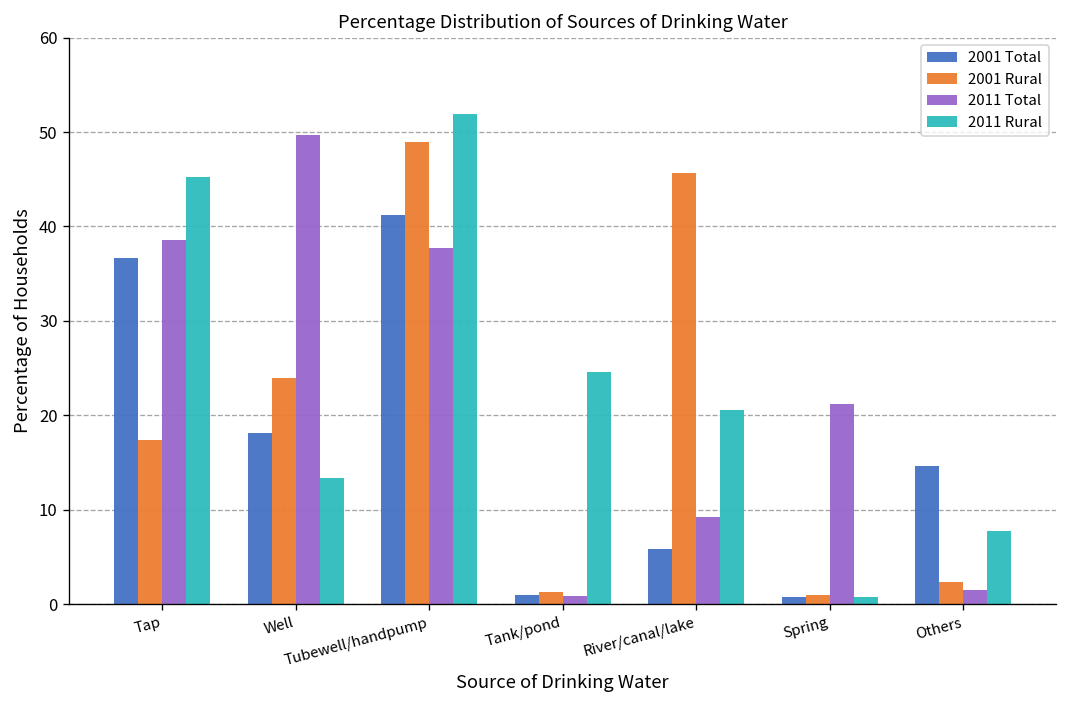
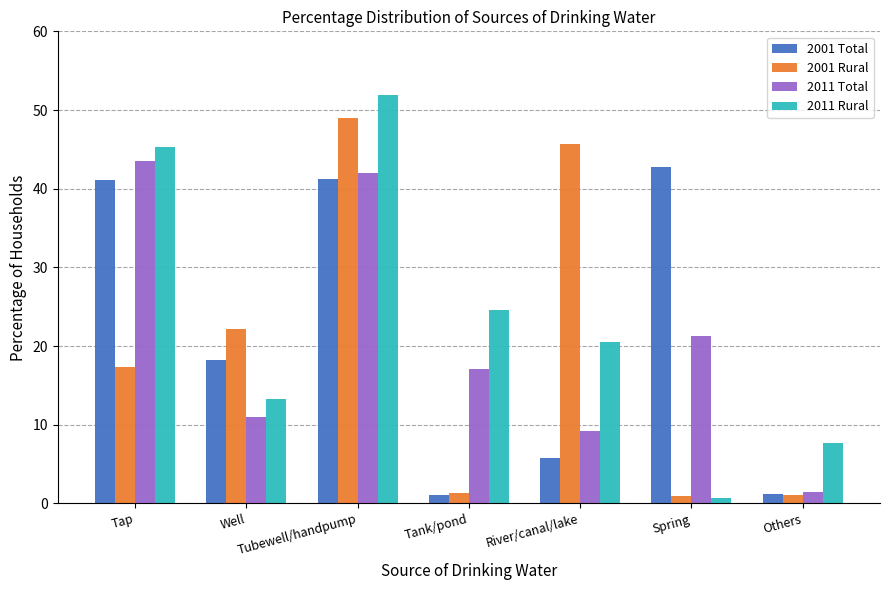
  {
    "2001 Total": {
-     "Tap": 37,
+     "Tap": 41,
      "Well": 18,
      "Tubewell/handpump": 41,
      "Tank/pond": 1,
      "River/canal/lake": 6,
-     "Spring": 1,
-     "Others": 15
+     "Spring": 43,
+     "Others": 1
    },
    "2001 Rural": {
      "Tap": 17,
-     "Well": 24,
+     "Well": 22,
      "Tubewell/handpump": 49,
      "Tank/pond": 1,
      "River/canal/lake": 46,
      "Spring": 1,
-     "Others": 2
+     "Others": 1
    },
    "2011 Total": {
-     "Tap": 39,
-     "Well": 50,
-     "Tubewell/handpump": 38,
-     "Tank/pond": 1,
+     "Tap": 44,
+     "Well": 11,
+     "Tubewell/handpump": 42,
+     "Tank/pond": 17,
      "River/canal/lake": 9,
      "Spring": 21,
      "Others": 1
    },
    "2011 Rural": {
      "Tap": 45,
      "Well": 13,
      "Tubewell/handpump": 52,
      "Tank/pond": 25,
      "River/canal/lake": 21,
      "Spring": 1,
      "Others": 8
    }
  }
